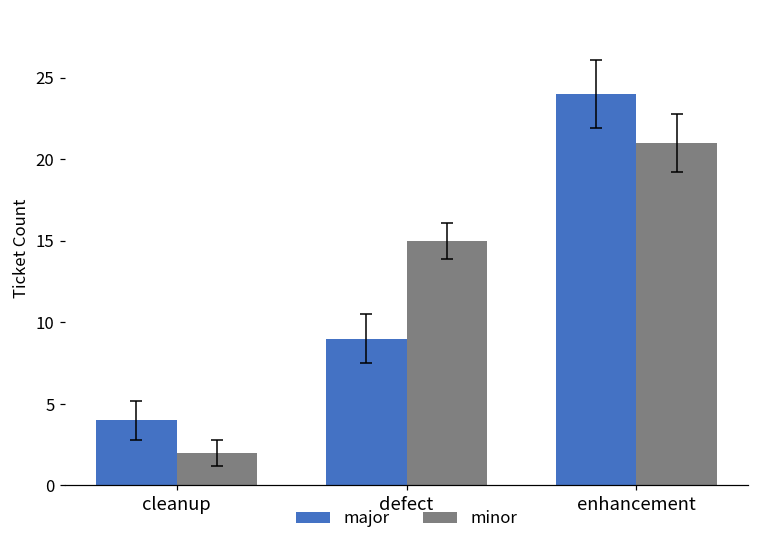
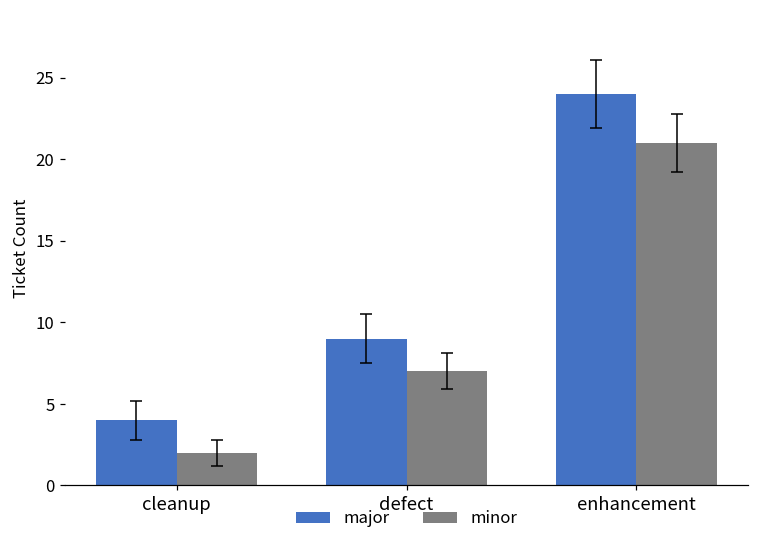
  {
    "minor": {
      "cleanup": 2,
-     "defect": 15,
+     "defect": 7,
      "enhancement": 21
    }
  }
